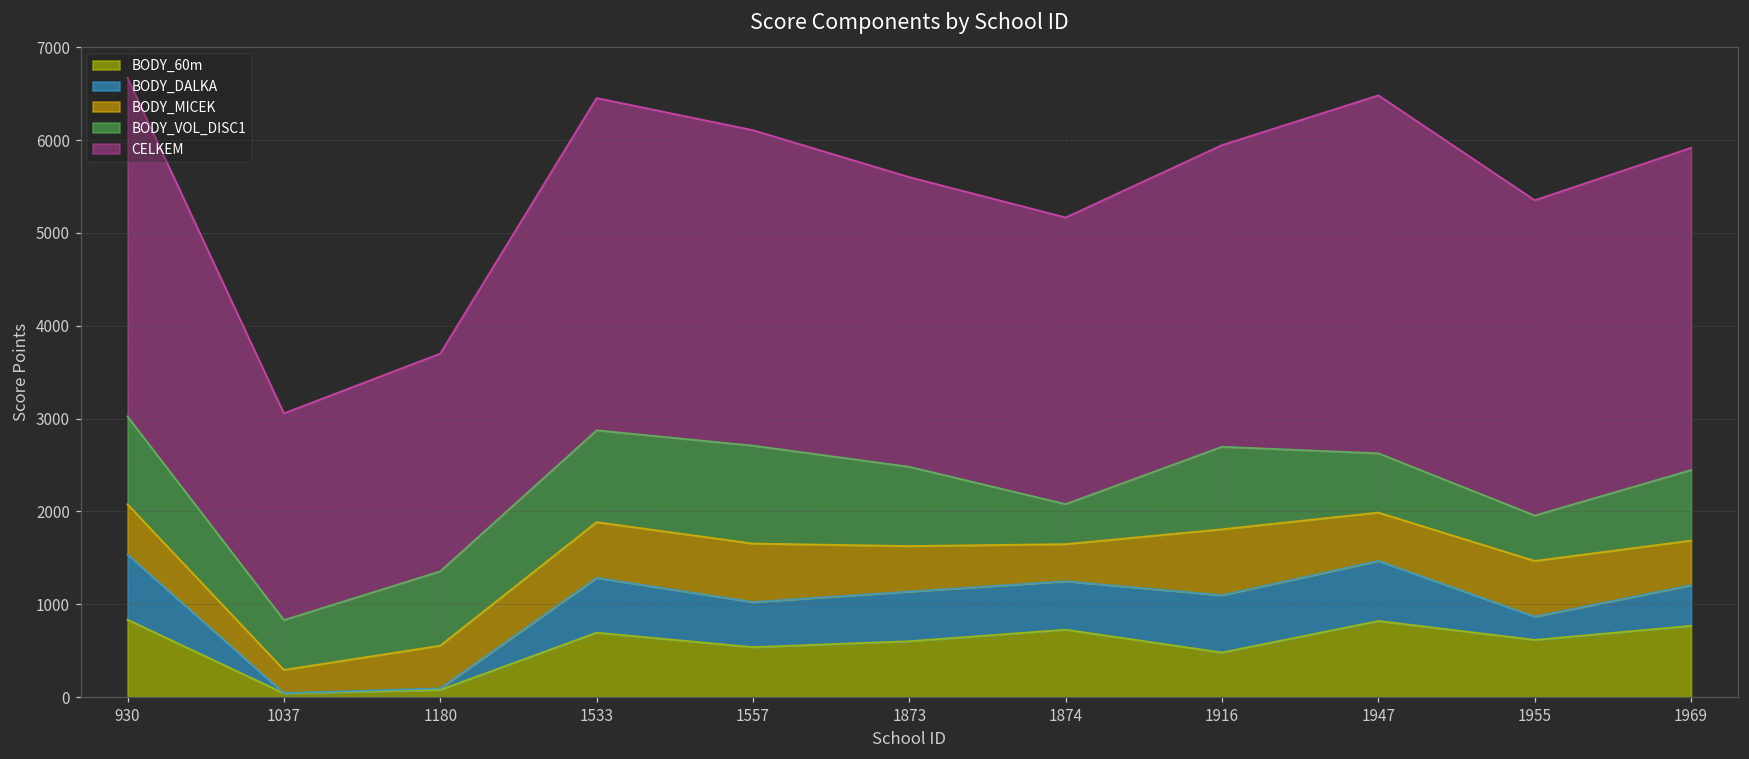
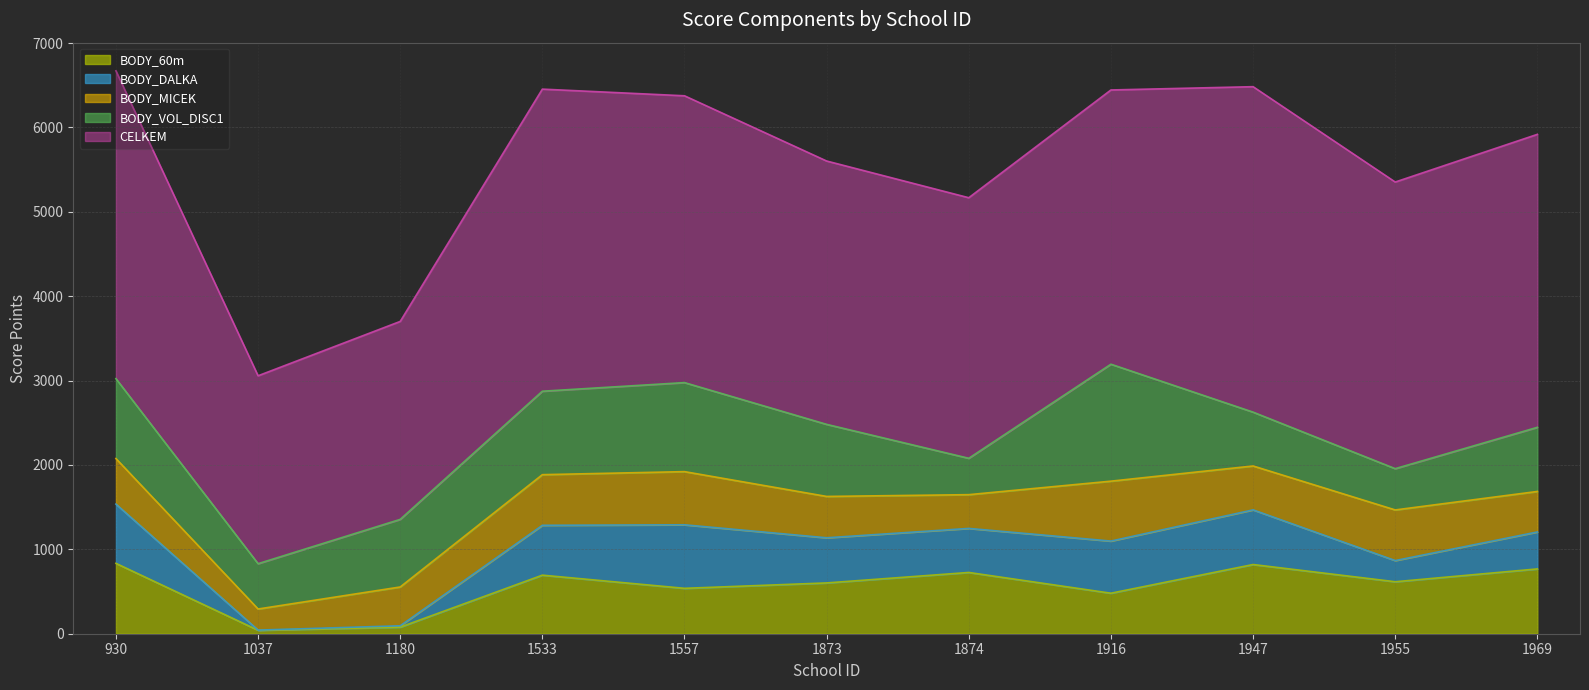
  {
    "BODY_DALKA": {
      "930": 700,
      "1533": 600,
-     "1557": 500,
+     "1557": 800,
      "1873": 500,
      "1874": 500,
      "1916": 600,
      "1947": 600,
      "1955": 300,
      "1969": 400
    },
    "BODY_VOL_DISC1": {
      "930": 900,
      "1037": 500,
      "1180": 800,
      "1533": 1000,
      "1557": 1100,
      "1873": 900,
      "1874": 400,
-     "1916": 900,
+     "1916": 1400,
      "1947": 600,
      "1955": 500,
      "1969": 800
    },
    "CELKEM": {
      "1037": 2200,
      "1180": 2300,
      "1533": 3600,
      "1557": 3400,
      "1873": 3100,
      "1874": 3100,
      "1916": 3300,
      "1947": 3900,
      "1955": 3400,
      "1969": 3500
    }
  }
